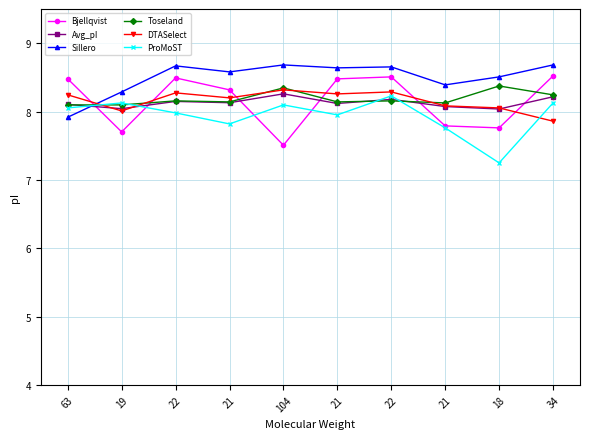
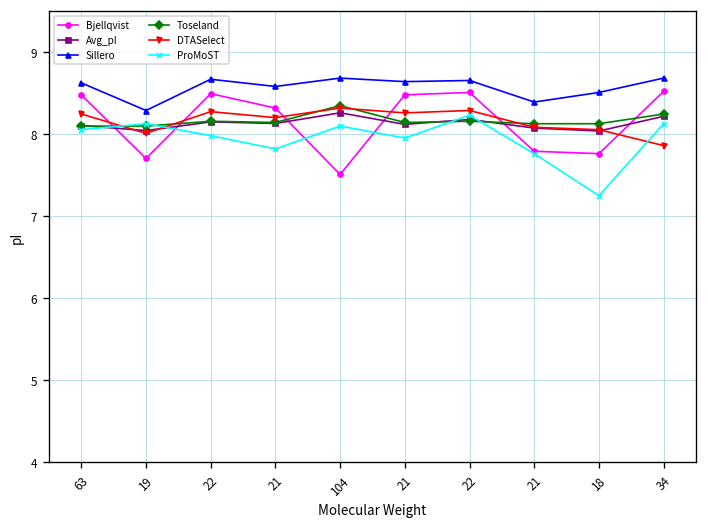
  {
    "Bjellqvist": {
      "63": 8.5,
      "19": 7.7,
      "104": 7.5,
      "18": 7.8,
      "34": 8.5
    },
    "Avg_pI": {
      "104": 8.3
    },
    "Sillero": {
-     "63": 7.9,
+     "63": 8.6,
      "19": 8.3,
      "104": 8.7,
      "18": 8.5,
      "34": 8.7
    },
    "Toseland": {
-     "18": 8.4
+     "18": 8.1
    },
    "DTASelect": {
      "63": 8.2,
      "34": 7.9
    },
    "ProMoST": {
      "63": 8.1,
      "104": 8.1,
      "18": 7.2,
      "34": 8.1
    }
  }
